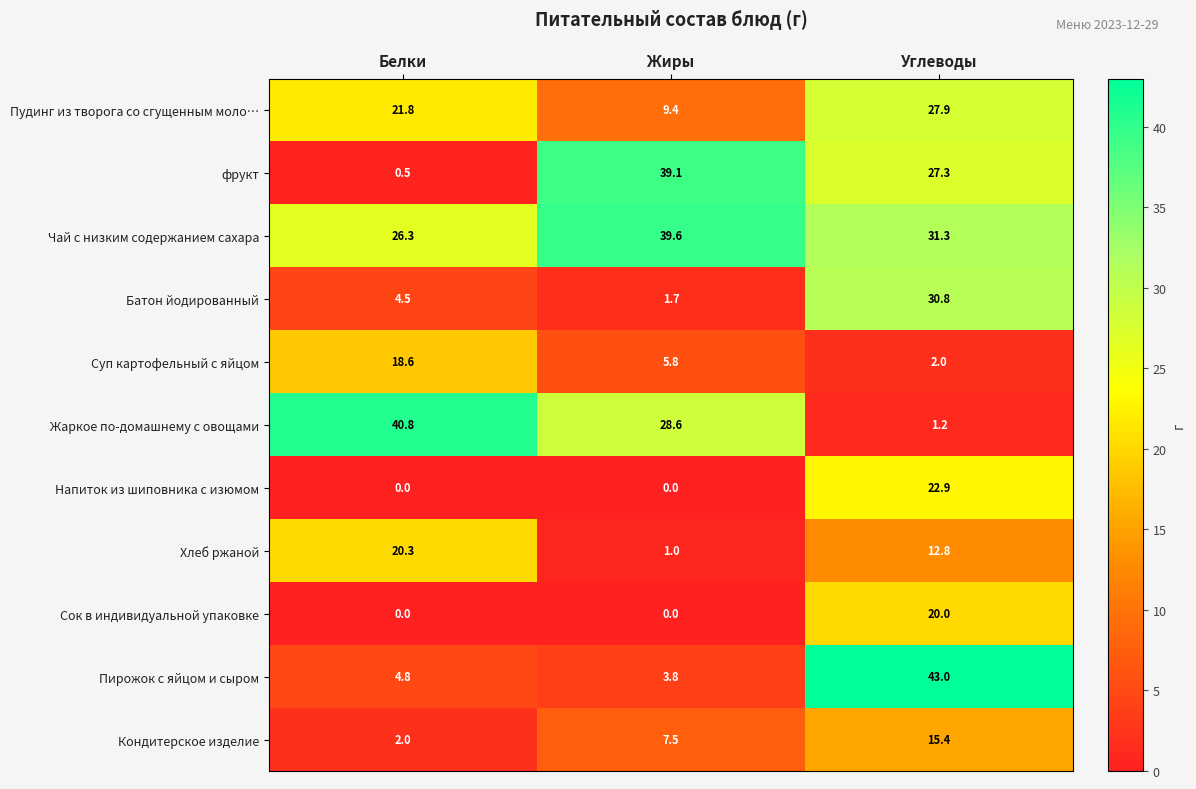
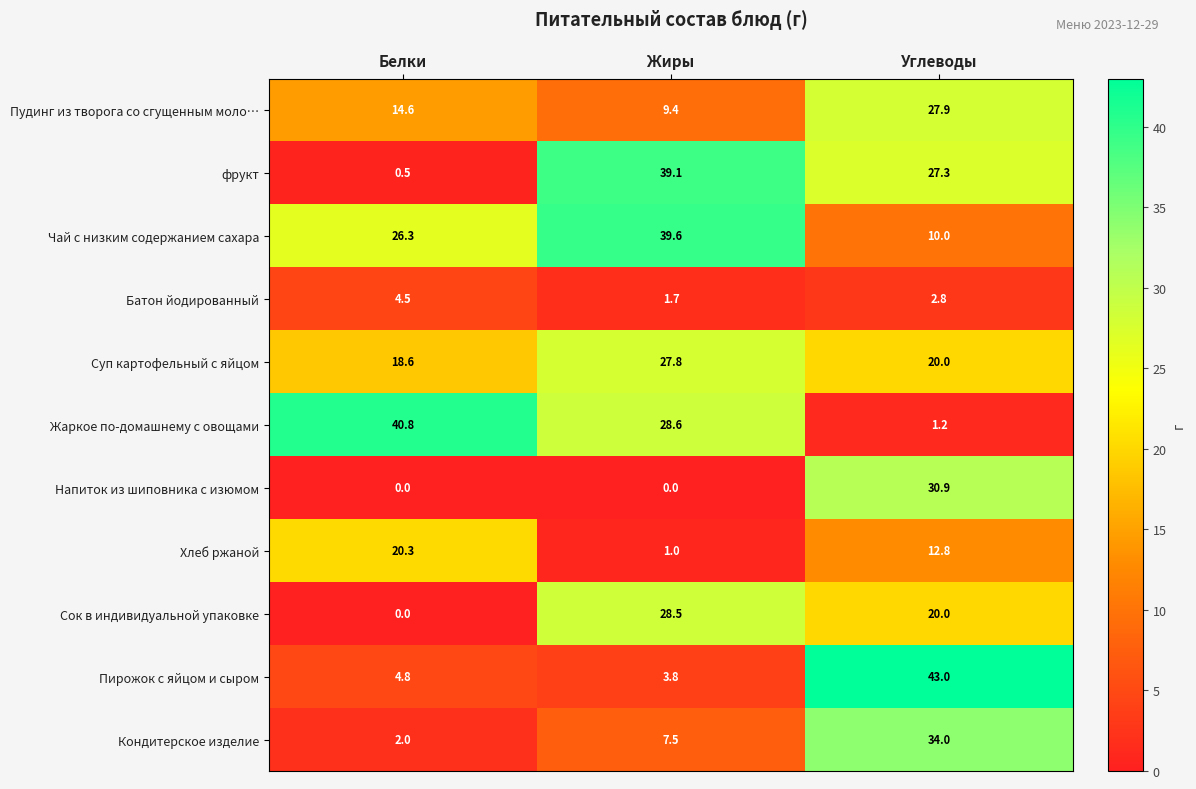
  {
    "Пудинг из творога со сгущенным моло…": {
-     "Белки": 21.8,
+     "Белки": 14.6,
      "Жиры": 9.4,
      "Углеводы": 27.9
    },
    "фрукт": {
      "Белки": 0.5,
      "Жиры": 39.1,
      "Углеводы": 27.3
    },
    "Чай с низким содержанием сахара": {
      "Белки": 26.3,
      "Жиры": 39.6,
-     "Углеводы": 31.3
+     "Углеводы": 10.0
    },
    "Батон йодированный": {
      "Белки": 4.5,
      "Жиры": 1.7,
-     "Углеводы": 30.8
+     "Углеводы": 2.8
    },
    "Суп картофельный с яйцом": {
      "Белки": 18.6,
-     "Жиры": 5.8,
-     "Углеводы": 2.0
+     "Жиры": 27.8,
+     "Углеводы": 20.0
    },
    "Жаркое по-домашнему с овощами": {
      "Белки": 40.8,
      "Жиры": 28.6,
      "Углеводы": 1.2
    },
    "Напиток из шиповника с изюмом": {
      "Белки": 0.0,
      "Жиры": 0.0,
-     "Углеводы": 22.9
+     "Углеводы": 30.9
    },
    "Хлеб ржаной": {
      "Белки": 20.3,
      "Жиры": 1.0,
      "Углеводы": 12.8
    },
    "Сок в индивидуальной упаковке": {
      "Белки": 0.0,
-     "Жиры": 0.0,
+     "Жиры": 28.5,
      "Углеводы": 20.0
    },
    "Пирожок с яйцом и сыром": {
      "Белки": 4.8,
      "Жиры": 3.8,
      "Углеводы": 43.0
    },
    "Кондитерское изделие": {
      "Белки": 2.0,
      "Жиры": 7.5,
-     "Углеводы": 15.4
+     "Углеводы": 34.0
    }
  }
